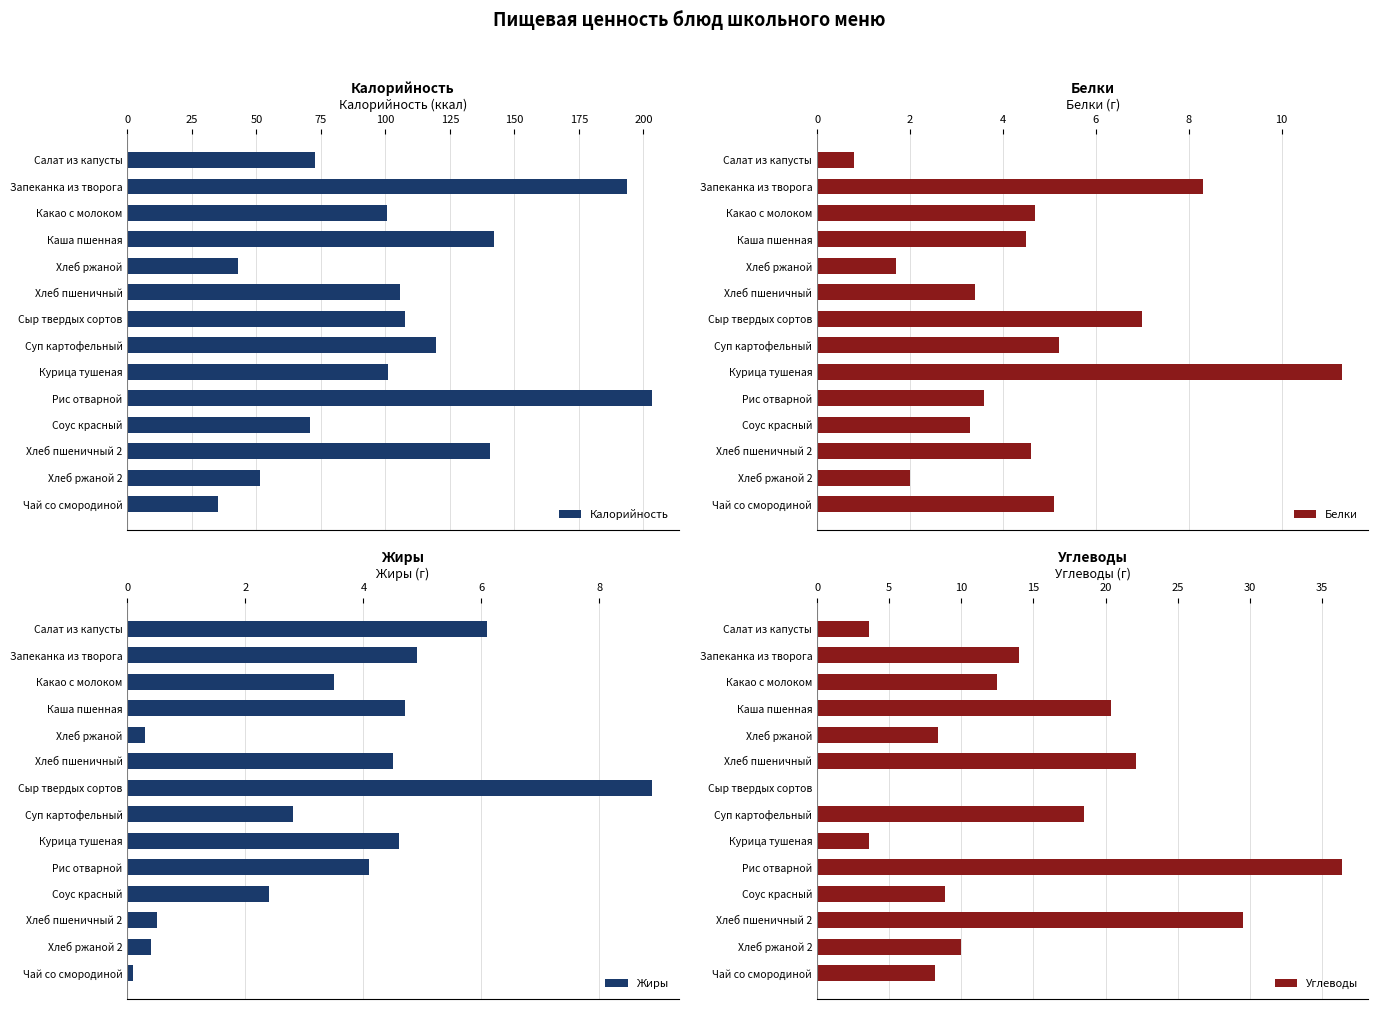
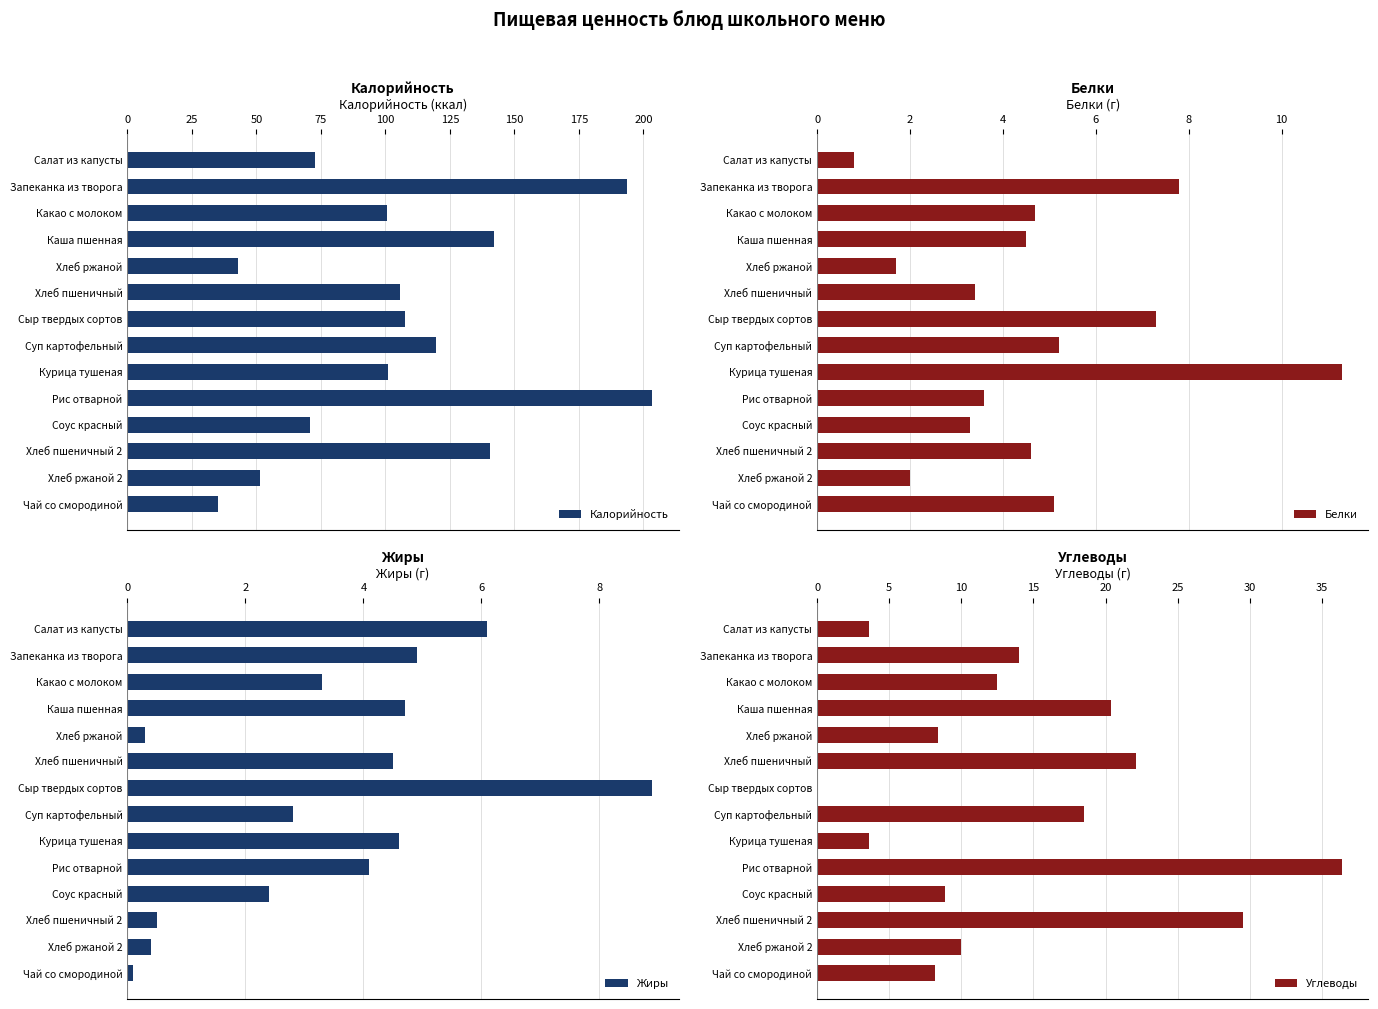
  {
    "Калорийность": {
      "Салат из капусты": 73,
      "Запеканка из творога": 194,
      "Какао с молоком": 100,
      "Каша пшенная": 142,
      "Хлеб ржаной": 43,
      "Хлеб пшеничный": 106,
      "Сыр твердых сортов": 108,
      "Суп картофельный": 120,
      "Курица тушеная": 101,
      "Рис отварной": 204,
      "Соус красный": 71,
      "Хлеб пшеничный 2": 141,
      "Хлеб ржаной 2": 51,
      "Чай со смородиной": 35
    },
    "Белки": {
      "Салат из капусты": 0.8,
-     "Запеканка из творога": 8.3,
+     "Запеканка из творога": 7.8,
      "Какао с молоком": 4.7,
      "Каша пшенная": 4.5,
      "Хлеб ржаной": 1.7,
      "Хлеб пшеничный": 3.4,
-     "Сыр твердых сортов": 7.0,
+     "Сыр твердых сортов": 7.3,
      "Суп картофельный": 5.2,
      "Курица тушеная": 11.3,
      "Рис отварной": 3.6,
      "Соус красный": 3.3,
      "Хлеб пшеничный 2": 4.6,
      "Хлеб ржаной 2": 2.0,
      "Чай со смородиной": 5.1
    },
    "Жиры": {
      "Салат из капусты": 6.1,
      "Запеканка из творога": 4.9,
-     "Какао с молоком": 3.5,
+     "Какао с молоком": 3.3,
      "Каша пшенная": 4.7,
      "Хлеб ржаной": 0.3,
      "Хлеб пшеничный": 4.5,
      "Сыр твердых сортов": 8.9,
      "Суп картофельный": 2.8,
      "Курица тушеная": 4.6,
      "Рис отварной": 4.1,
      "Соус красный": 2.4,
      "Хлеб пшеничный 2": 0.5,
      "Хлеб ржаной 2": 0.4,
      "Чай со смородиной": 0.1
    },
    "Углеводы": {
      "Салат из капусты": 3.6,
      "Запеканка из творога": 14.0,
      "Какао с молоком": 12.5,
      "Каша пшенная": 20.4,
      "Хлеб ржаной": 8.4,
      "Хлеб пшеничный": 22.1,
      "Сыр твердых сортов": 0.0,
      "Суп картофельный": 18.5,
      "Курица тушеная": 3.6,
      "Рис отварной": 36.4,
      "Соус красный": 8.9,
      "Хлеб пшеничный 2": 29.5,
      "Хлеб ржаной 2": 10.0,
      "Чай со смородиной": 8.2
    }
  }
